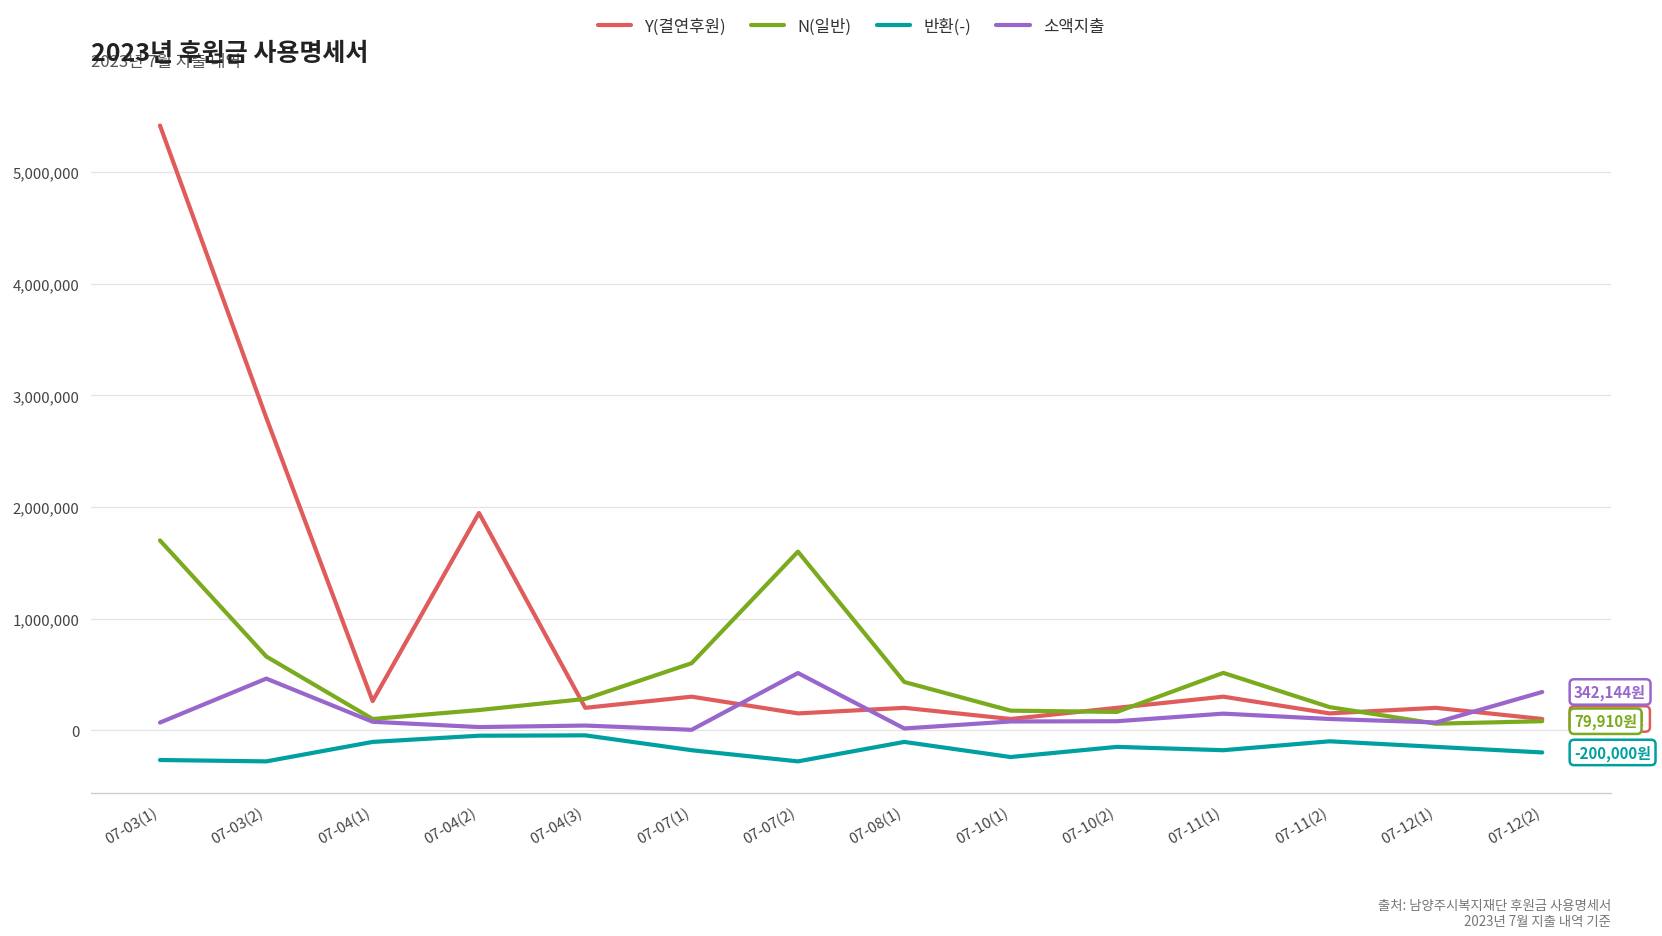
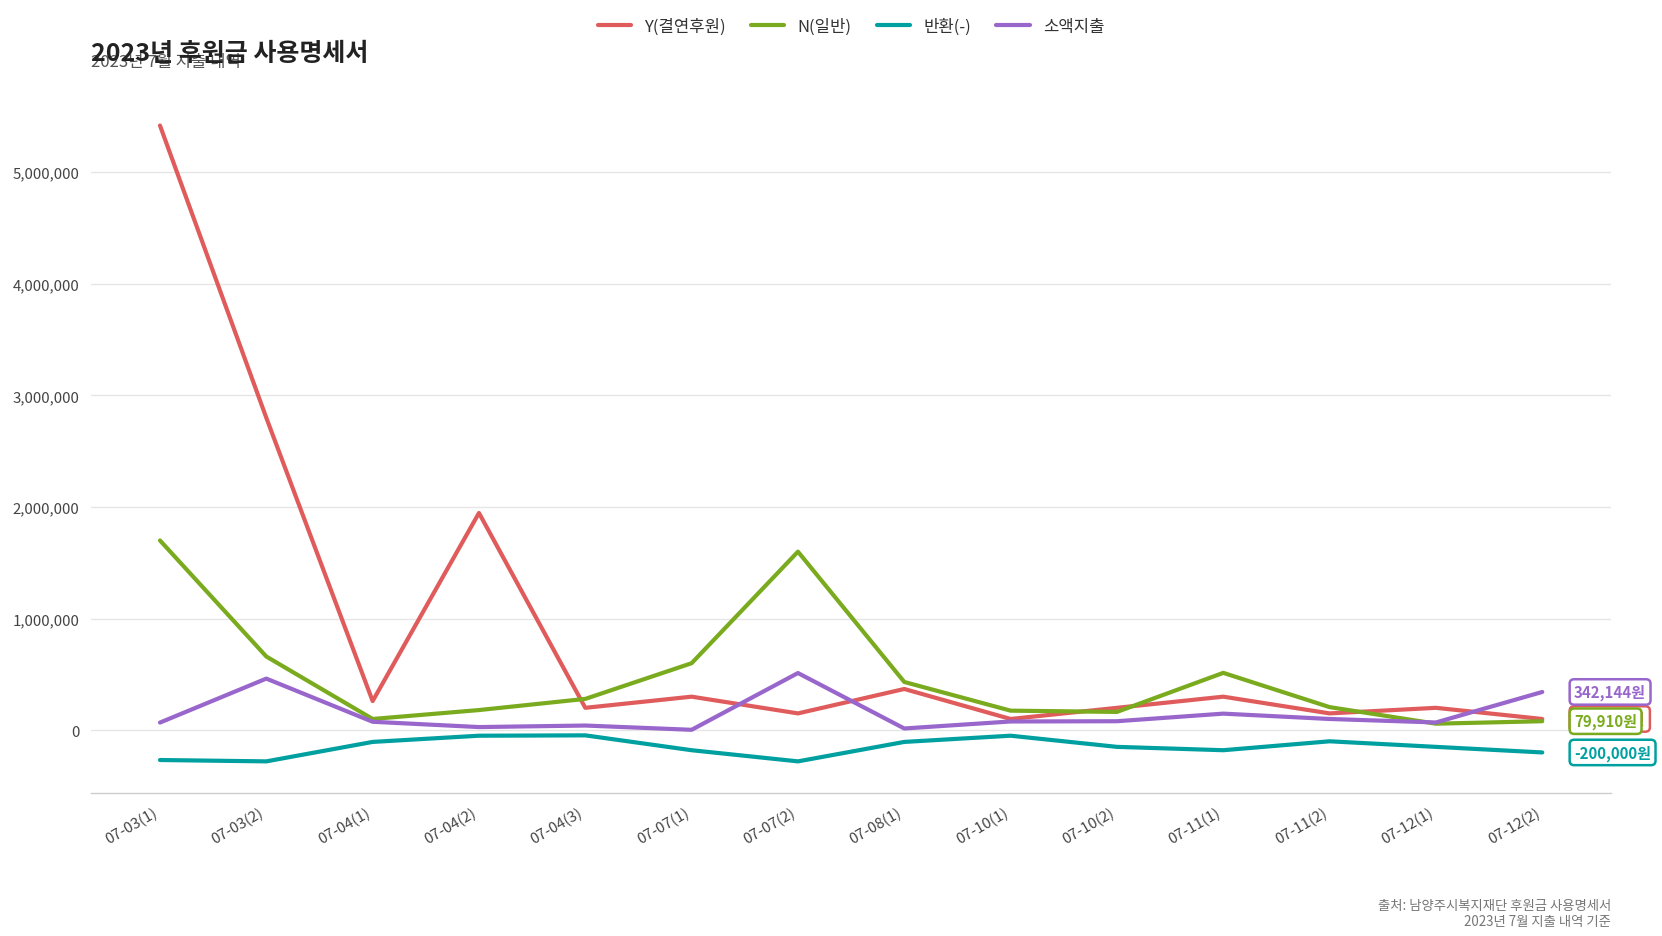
  {
    "Y(결연후원)": {
      "07-03(1)": "5,400,000",
      "07-03(2)": "2,800,000",
      "07-04(1)": "300,000",
      "07-04(2)": "1,900,000",
      "07-04(3)": "200,000",
      "07-07(1)": "300,000",
      "07-07(2)": "200,000",
-     "07-08(1)": "200,000",
+     "07-08(1)": "400,000",
      "07-10(2)": "200,000",
      "07-11(1)": "300,000",
      "07-11(2)": "200,000",
      "07-12(1)": "200,000"
    },
    "N(일반)": {
      "07-03(1)": "1,700,000",
      "07-03(2)": "700,000",
      "07-04(2)": "200,000",
      "07-04(3)": "300,000",
      "07-07(1)": "600,000",
      "07-07(2)": "1,600,000",
      "07-08(1)": "400,000",
      "07-10(1)": "200,000",
      "07-10(2)": "200,000",
      "07-11(1)": "500,000",
      "07-11(2)": "200,000"
    },
    "반환(-)": {
      "07-03(1)": "-300,000",
      "07-03(2)": "-300,000",
      "07-04(1)": "-100,000",
      "07-04(2)": "-100,000",
      "07-04(3)": "0",
      "07-07(1)": "-200,000",
      "07-07(2)": "-300,000",
      "07-08(1)": "-100,000",
-     "07-10(1)": "-200,000",
+     "07-10(1)": "-100,000",
      "07-10(2)": "-200,000",
      "07-11(1)": "-200,000",
      "07-11(2)": "-100,000",
      "07-12(1)": "-200,000",
      "07-12(2)": "-200,000"
    },
    "소액지출": {
      "07-03(1)": "100,000",
      "07-03(2)": "500,000",
      "07-04(2)": "0",
      "07-04(3)": "0",
      "07-07(1)": "0",
      "07-07(2)": "500,000",
      "07-08(1)": "0",
      "07-10(2)": "100,000",
      "07-11(1)": "100,000",
      "07-11(2)": "100,000",
      "07-12(2)": "300,000"
    }
  }
